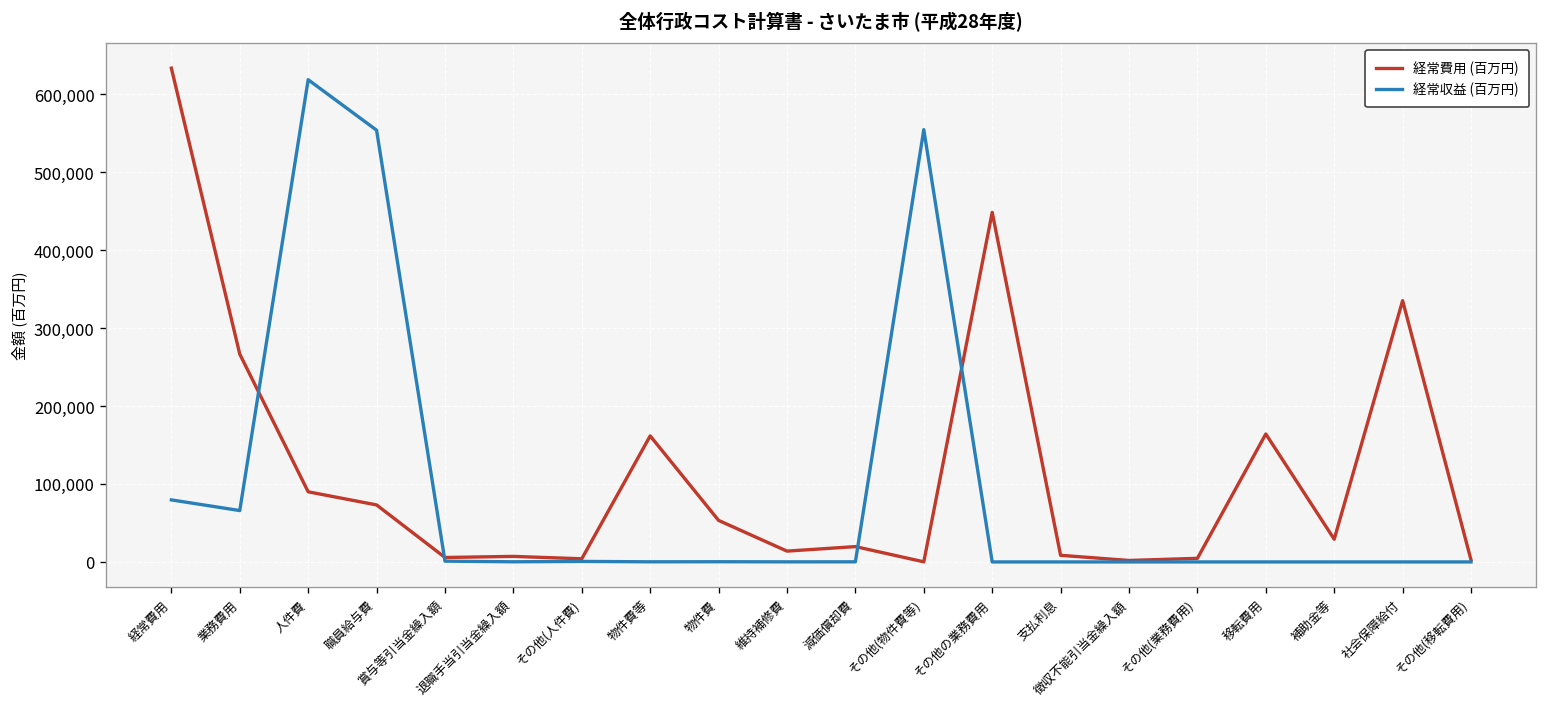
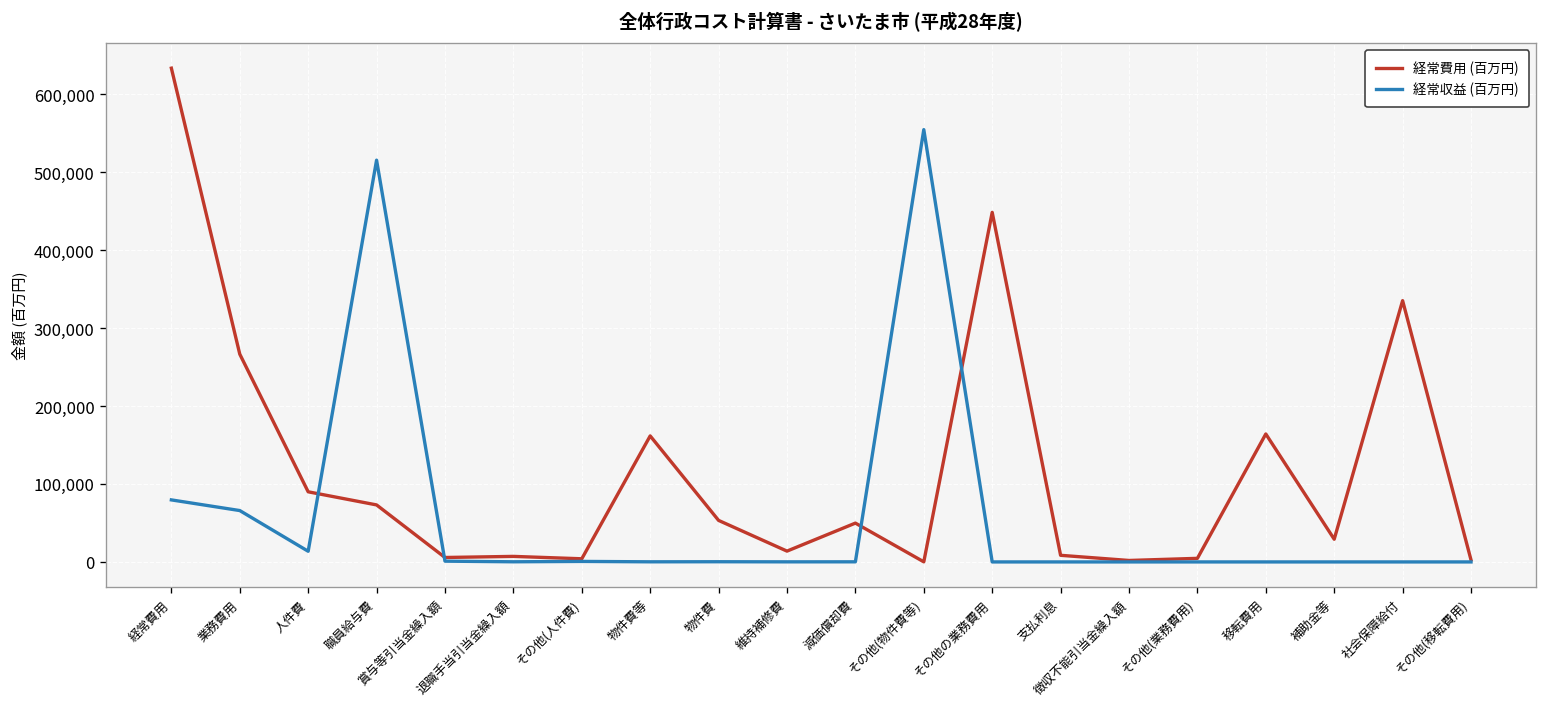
  {
    "経常費用 (百万円)": {
      "経常費用": "630,000",
      "業務費用": "270,000",
      "人件費": "90,000",
      "職員給与費": "70,000",
      "賞与等引当金繰入額": "10,000",
      "退職手当引当金繰入額": "10,000",
      "物件費等": "160,000",
      "物件費": "50,000",
      "維持補修費": "10,000",
-     "減価償却費": "20,000",
+     "減価償却費": "50,000",
      "その他(物件費等)": "0",
      "その他の業務費用": "450,000",
      "支払利息": "10,000",
      "その他(業務費用)": "0",
      "移転費用": "160,000",
      "補助金等": "30,000",
      "社会保障給付": "340,000"
    },
    "経常収益 (百万円)": {
      "経常費用": "80,000",
      "業務費用": "70,000",
-     "人件費": "620,000",
-     "職員給与費": "550,000",
+     "人件費": "10,000",
+     "職員給与費": "520,000",
      "賞与等引当金繰入額": "0",
      "退職手当引当金繰入額": "0",
      "物件費等": "0",
      "物件費": "0",
      "維持補修費": "0",
      "減価償却費": "0",
      "その他(物件費等)": "550,000",
      "その他の業務費用": "0",
      "支払利息": "0",
      "その他(業務費用)": "0",
      "移転費用": "0",
      "補助金等": "0",
      "社会保障給付": "0"
    }
  }
